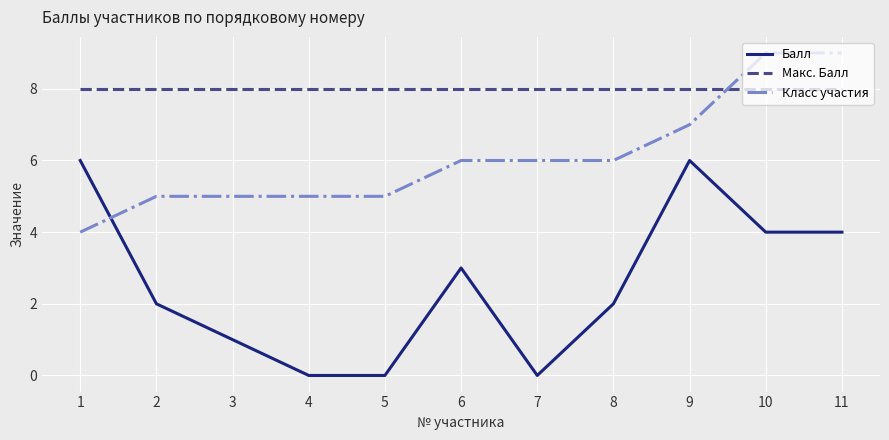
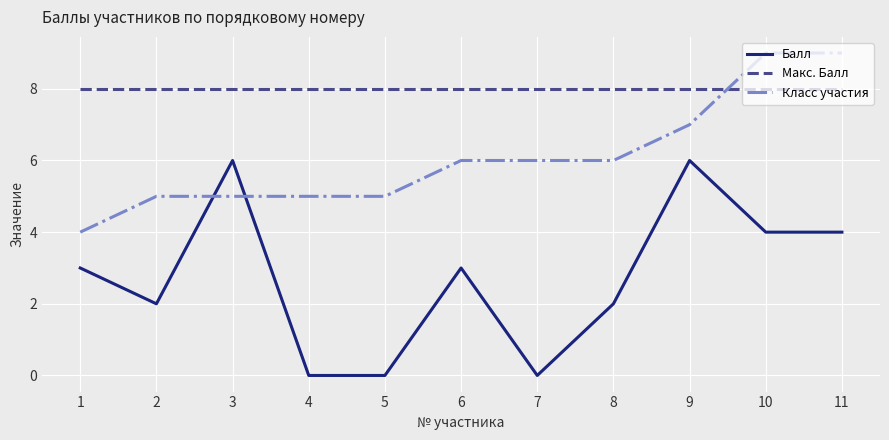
  {
    "Балл": {
-     "1": 6,
+     "1": 3,
      "2": 2,
-     "3": 1,
+     "3": 6,
      "4": 0,
      "5": 0,
      "6": 3,
      "7": 0,
      "8": 2,
      "9": 6,
      "10": 4,
      "11": 4
    },
    "Макс. Балл": {
      "1": 8,
      "2": 8,
      "3": 8,
      "4": 8,
      "5": 8,
      "6": 8,
      "7": 8,
      "8": 8,
      "9": 8
    },
    "Класс участия": {
      "1": 4,
      "2": 5,
      "3": 5,
      "4": 5,
      "5": 5,
      "6": 6,
      "7": 6,
      "8": 6,
      "9": 7
    }
  }
